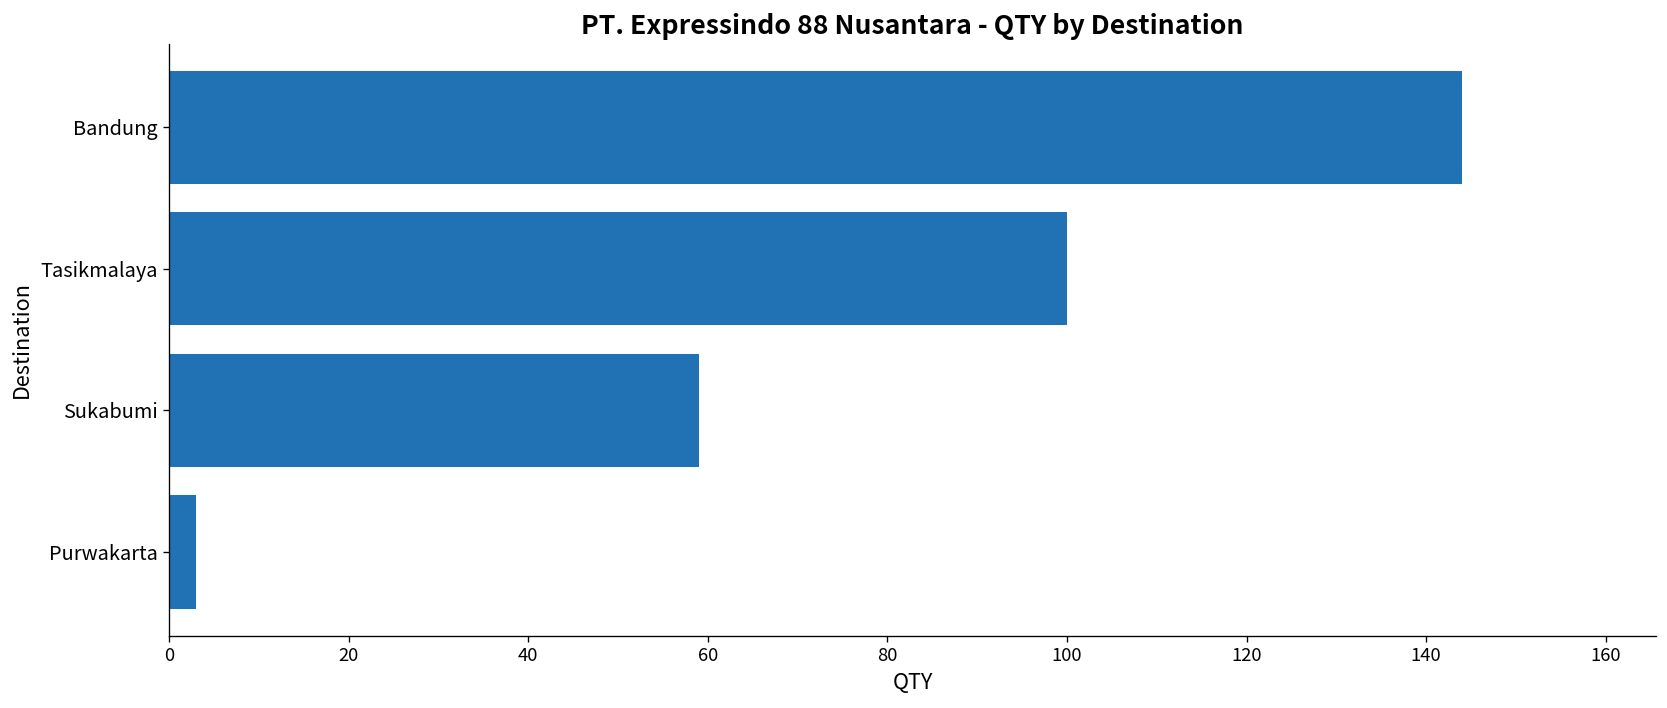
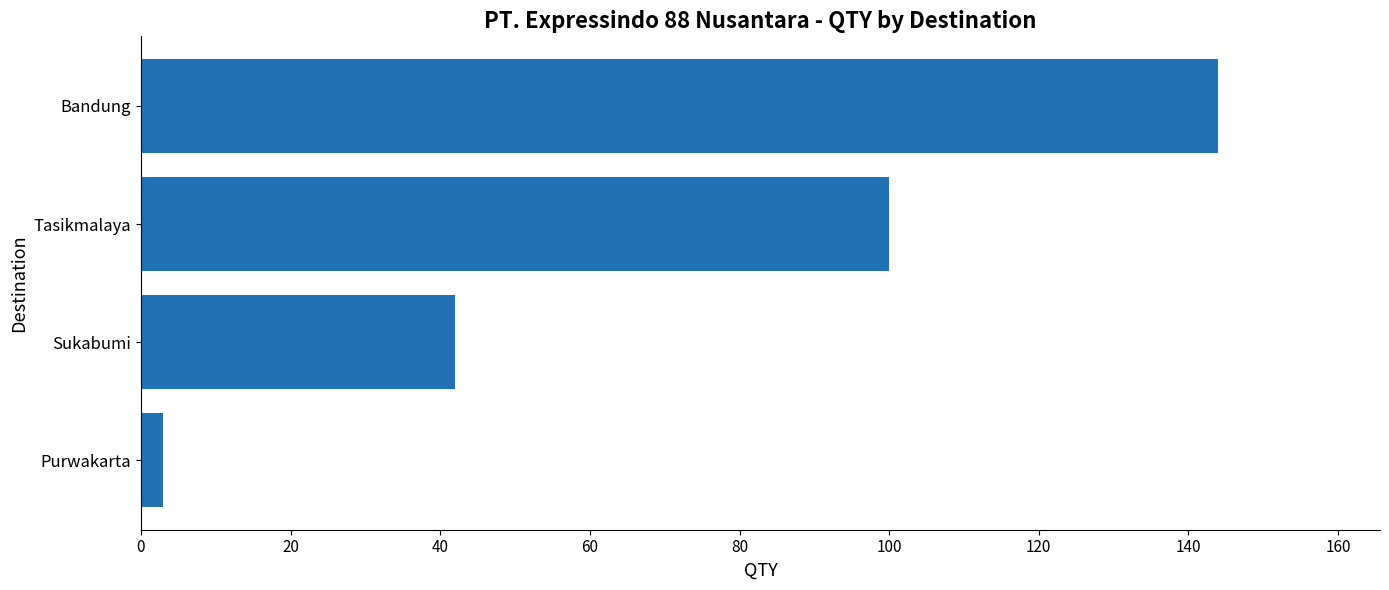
  {
    "Bandung": 144,
    "Tasikmalaya": 100,
-   "Sukabumi": 59,
+   "Sukabumi": 42,
    "Purwakarta": 3
  }
